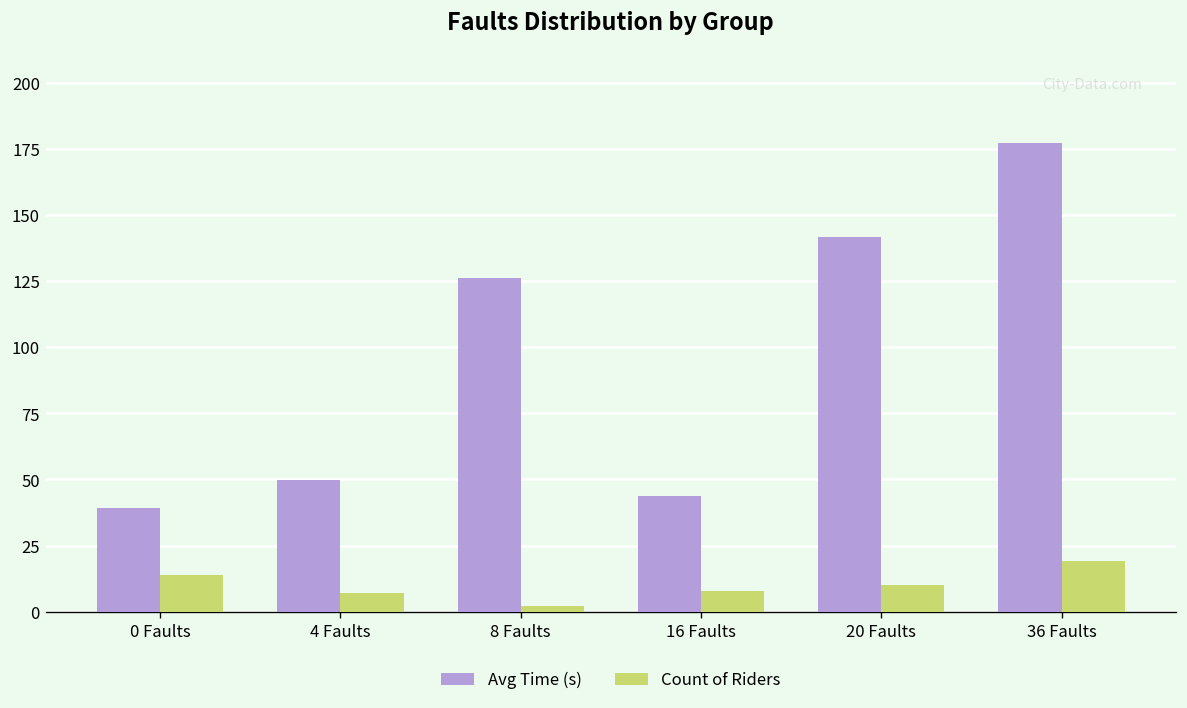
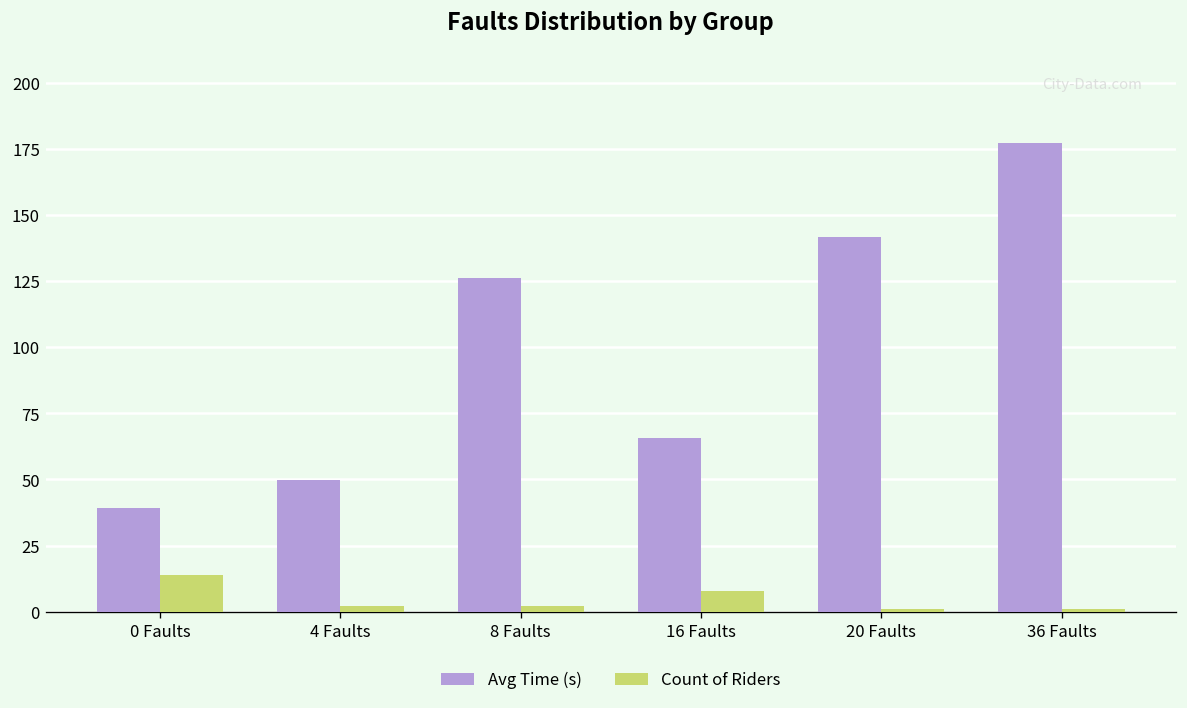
  {
    "Avg Time (s)": {
      "0 Faults": 39,
      "4 Faults": 50,
      "8 Faults": 126,
-     "16 Faults": 44,
+     "16 Faults": 66,
      "20 Faults": 142,
      "36 Faults": 177
    },
    "Count of Riders": {
      "0 Faults": 14,
-     "4 Faults": 7,
+     "4 Faults": 2,
      "8 Faults": 2,
      "16 Faults": 8,
-     "20 Faults": 10,
-     "36 Faults": 19
+     "20 Faults": 1,
+     "36 Faults": 1
    }
  }
